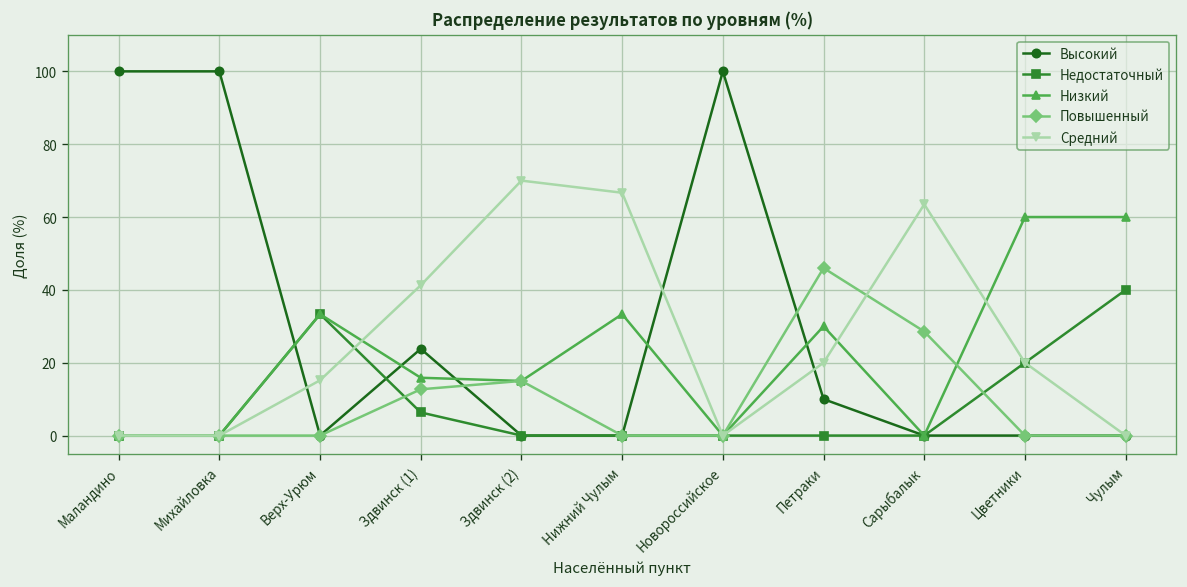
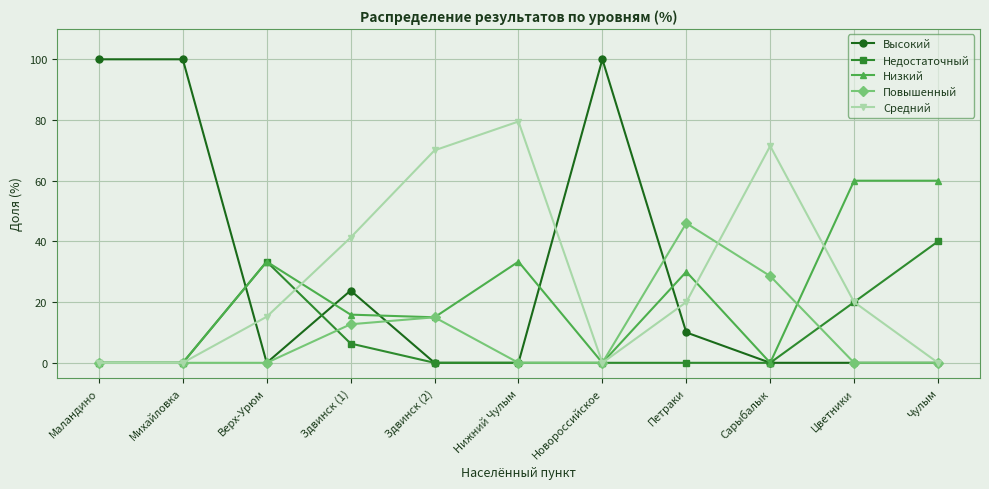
  {
    "Повышенный": {
      "Здвинск (1)": 13,
      "Петраки": 46,
      "Сарыбалык": 29
    },
    "Средний": {
      "Верх-Урюм": 15,
      "Здвинск (1)": 41,
      "Здвинск (2)": 70,
-     "Нижний Чулым": 67,
+     "Нижний Чулым": 80,
      "Петраки": 20,
-     "Сарыбалык": 63
+     "Сарыбалык": 71
    }
  }
